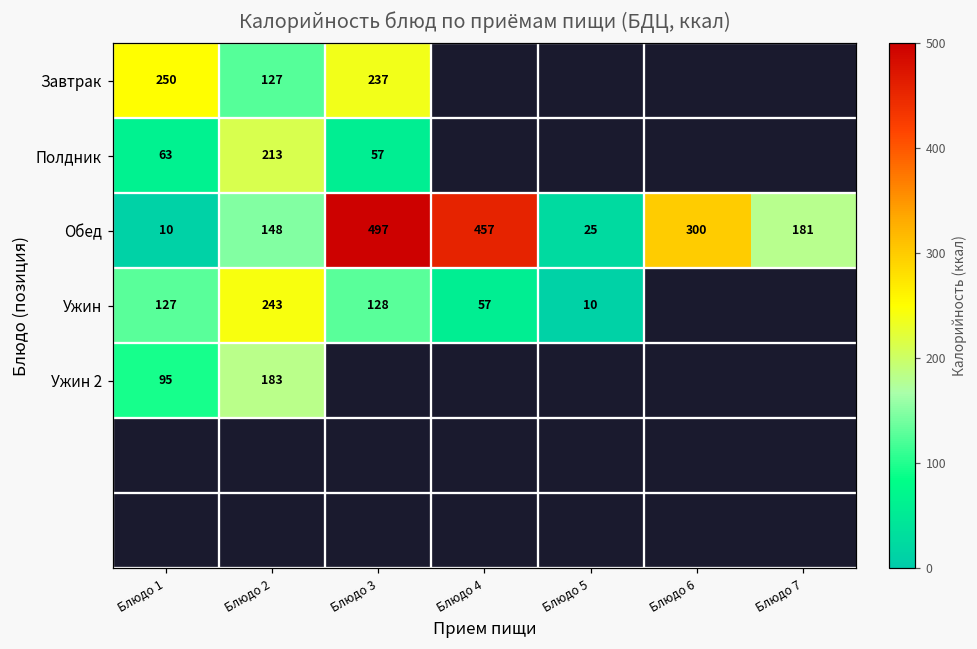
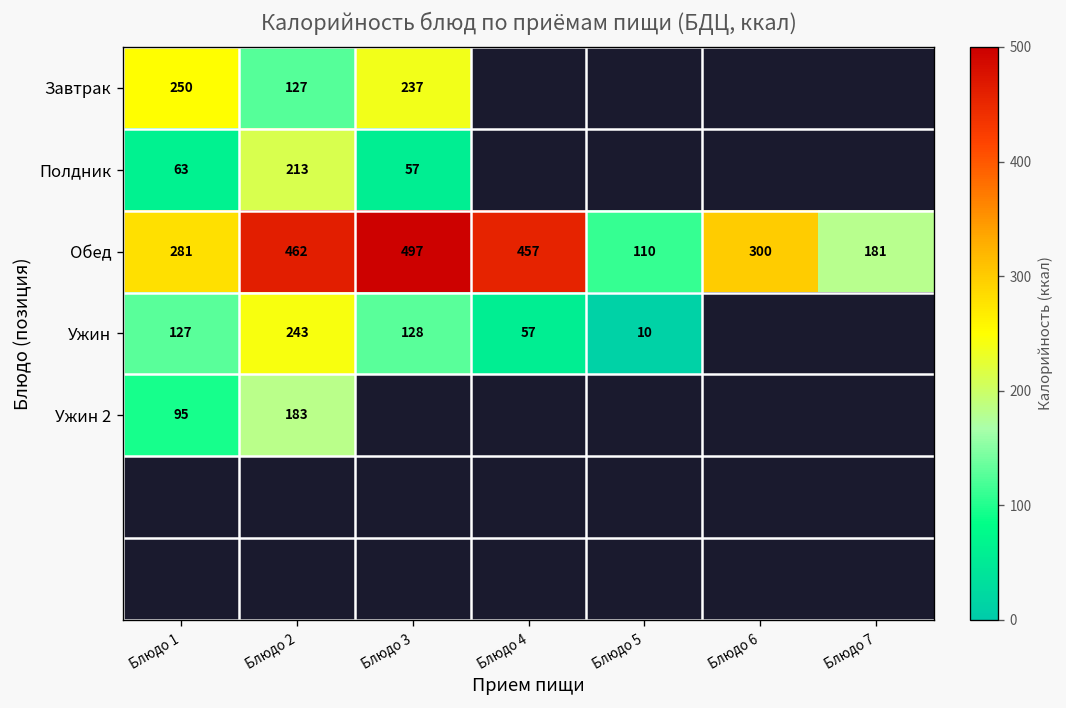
  {
    "Завтрак": {
      "Блюдо 1": 250,
      "Блюдо 2": 127,
      "Блюдо 3": 237
    },
    "Полдник": {
      "Блюдо 1": 63,
      "Блюдо 2": 213,
      "Блюдо 3": 57
    },
    "Обед": {
-     "Блюдо 1": 10,
-     "Блюдо 2": 148,
+     "Блюдо 1": 281,
+     "Блюдо 2": 462,
      "Блюдо 3": 497,
      "Блюдо 4": 457,
-     "Блюдо 5": 25,
+     "Блюдо 5": 110,
      "Блюдо 6": 300,
      "Блюдо 7": 181
    },
    "Ужин": {
      "Блюдо 1": 127,
      "Блюдо 2": 243,
      "Блюдо 3": 128,
      "Блюдо 4": 57,
      "Блюдо 5": 10
    },
    "Ужин 2": {
      "Блюдо 1": 95,
      "Блюдо 2": 183
    }
  }
